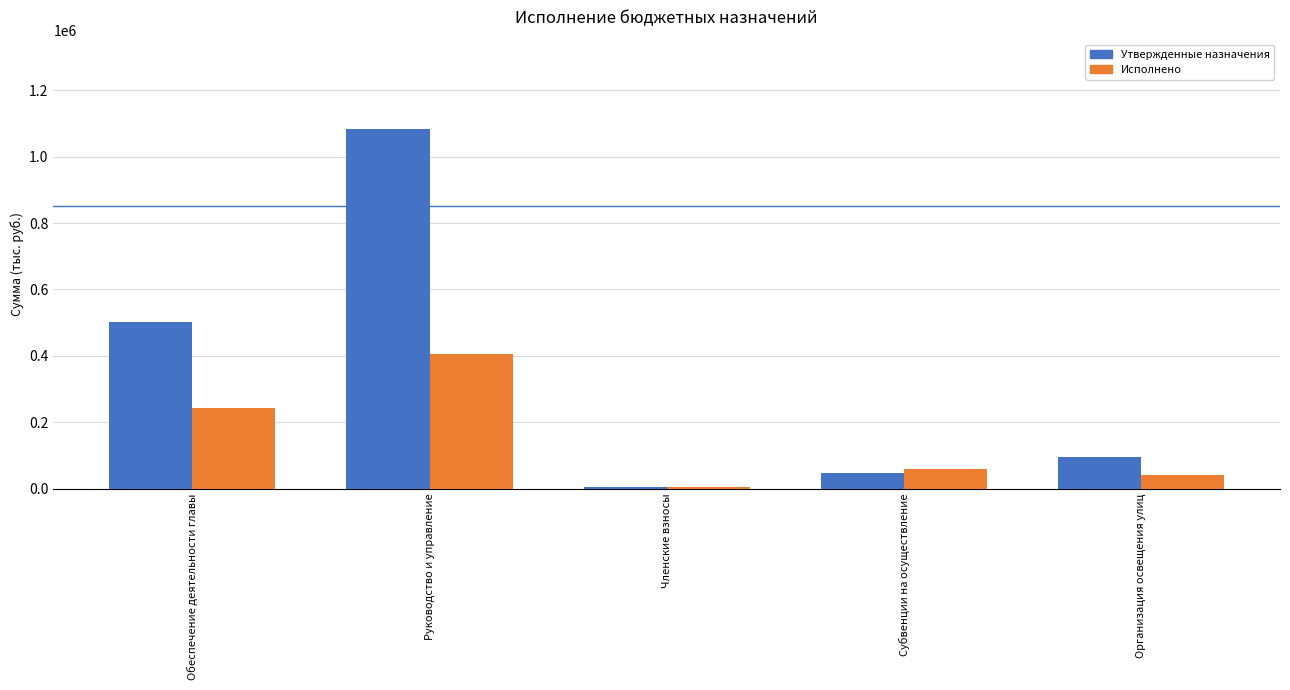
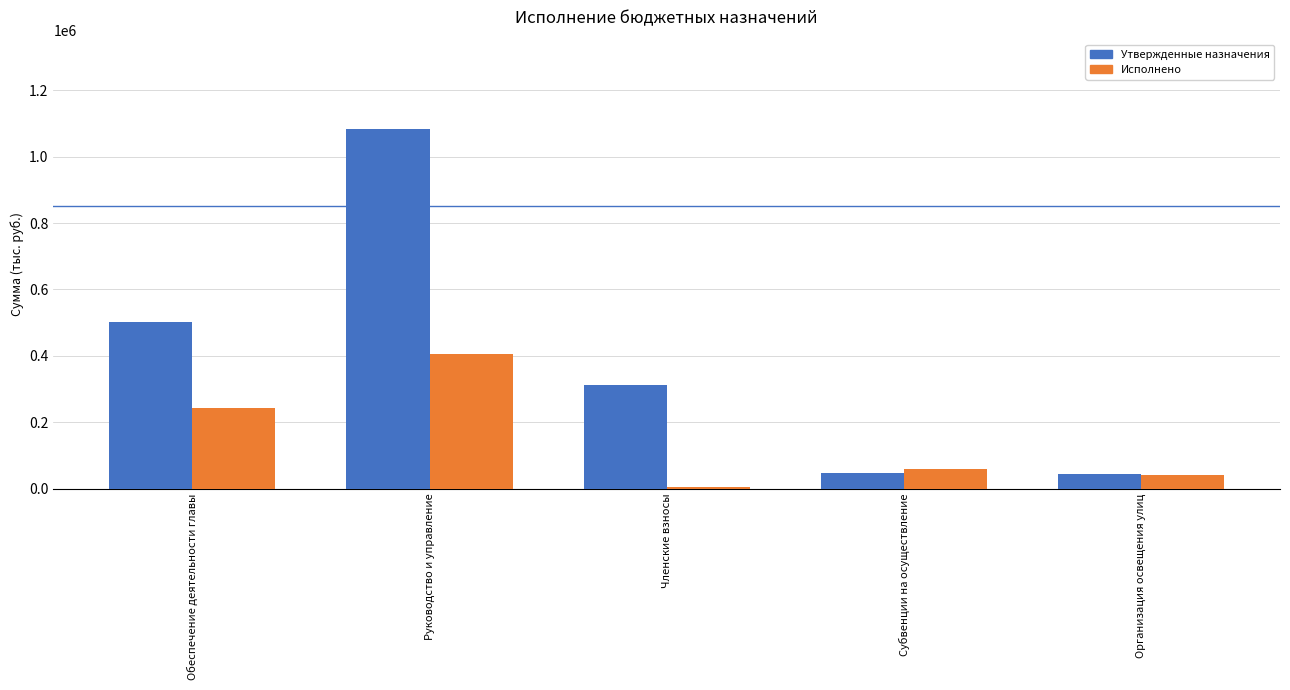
  {
    "Утвержденные назначения": {
      "Обеспечение деятельности главы": 500000,
      "Руководство и управление": 1080000,
-     "Членские взносы": 10000,
+     "Членские взносы": 310000,
      "Субвенции на осуществление": 50000,
-     "Организация освещения улиц": 100000
+     "Организация освещения улиц": 40000
    },
    "Исполнено": {
      "Обеспечение деятельности главы": 240000,
      "Руководство и управление": 410000,
      "Субвенции на осуществление": 60000,
      "Организация освещения улиц": 40000
    }
  }
